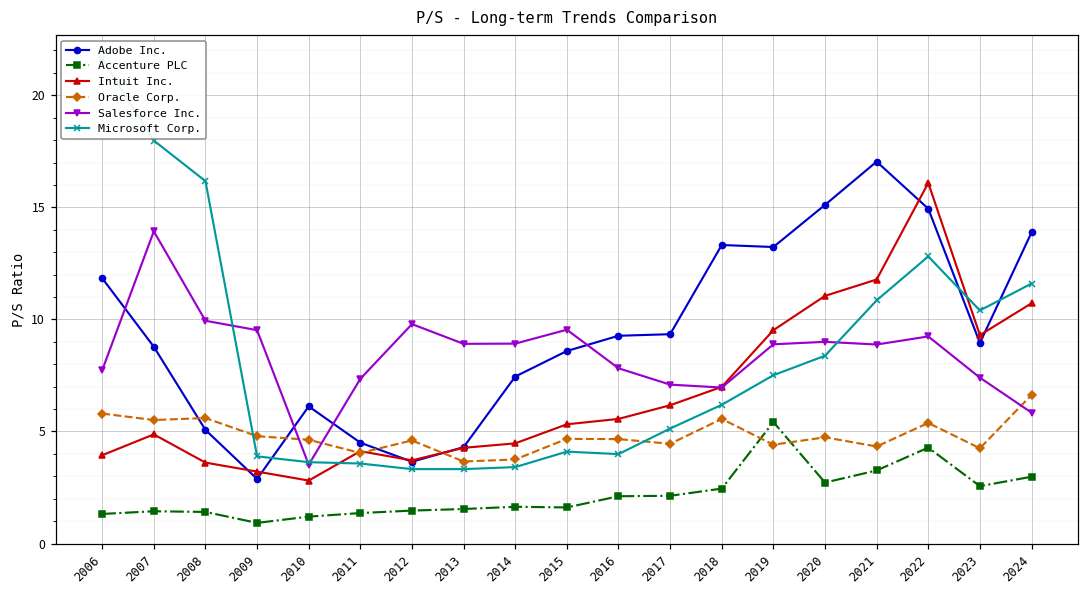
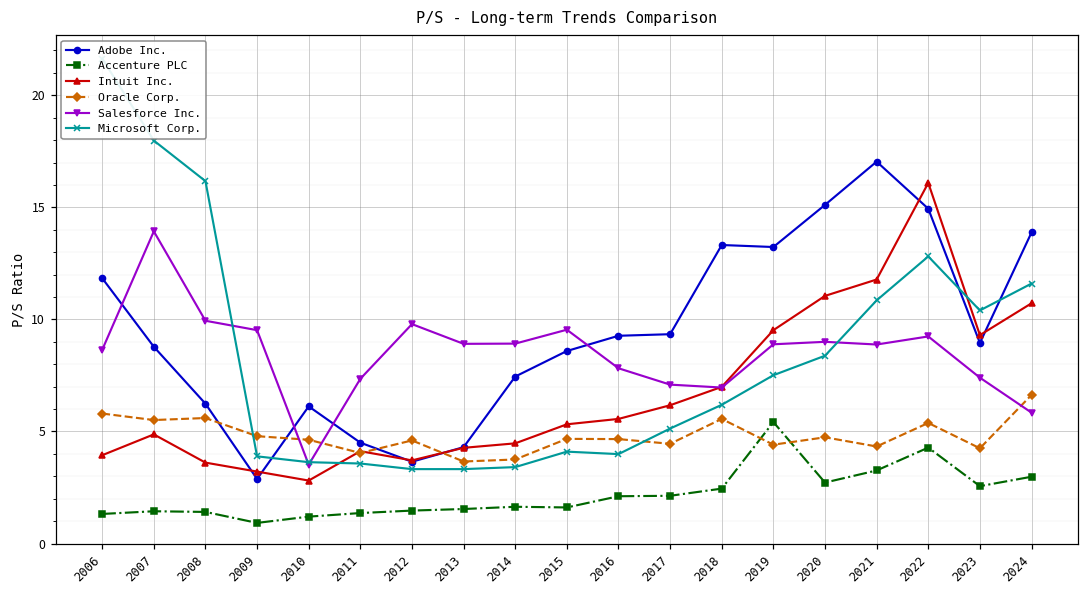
  {
    "Adobe Inc.": {
      "2006": 11.8,
      "2007": 8.8,
-     "2008": 5.1,
+     "2008": 6.2,
      "2009": 2.9,
      "2010": 6.1,
      "2011": 4.5,
      "2014": 7.5,
      "2015": 8.6,
      "2016": 9.3,
      "2017": 9.3,
      "2018": 13.3,
      "2019": 13.2,
      "2020": 15.1,
      "2021": 17.0,
      "2022": 14.9,
      "2023": 9.0,
      "2024": 13.9
    },
    "Accenture PLC": {
      "2006": 1.3,
      "2007": 1.4,
      "2008": 1.4,
      "2009": 0.9,
      "2010": 1.2,
      "2011": 1.4,
      "2012": 1.5,
      "2013": 1.5,
      "2014": 1.6,
      "2015": 1.6,
      "2016": 2.1,
      "2017": 2.1,
      "2018": 2.5,
      "2019": 5.4,
      "2020": 2.7,
      "2021": 3.3,
      "2022": 4.3,
      "2023": 2.6,
      "2024": 3.0
    },
    "Intuit Inc.": {
      "2006": 3.9,
      "2007": 4.9,
      "2008": 3.6,
      "2009": 3.2,
      "2010": 2.8,
      "2014": 4.5,
      "2015": 5.3,
      "2016": 5.6,
      "2017": 6.2,
      "2019": 9.5,
      "2020": 11.1,
      "2021": 11.8,
      "2022": 16.1,
      "2023": 9.3,
      "2024": 10.7
    },
    "Oracle Corp.": {
      "2006": 5.8,
      "2007": 5.5,
      "2008": 5.6,
      "2009": 4.8,
      "2010": 4.6,
      "2012": 4.6,
      "2013": 3.7,
      "2014": 3.8,
      "2015": 4.7,
      "2016": 4.7,
      "2017": 4.5,
      "2018": 5.6,
      "2019": 4.4,
      "2020": 4.7,
      "2021": 4.3,
      "2022": 5.4,
      "2023": 4.3,
      "2024": 6.6
    },
    "Salesforce Inc.": {
-     "2006": 7.7,
+     "2006": 8.6,
      "2007": 13.9,
      "2008": 9.9,
      "2009": 9.5,
      "2011": 7.4,
      "2012": 9.8,
      "2013": 8.9,
      "2014": 8.9,
      "2015": 9.5,
      "2016": 7.8,
      "2017": 7.1,
      "2019": 8.9,
      "2020": 9.0,
      "2021": 8.9,
      "2022": 9.2,
      "2023": 7.4,
      "2024": 5.8
    },
    "Microsoft Corp.": {
      "2008": 16.2,
      "2009": 3.9,
      "2011": 3.6,
      "2012": 3.3,
      "2013": 3.3,
      "2014": 3.4,
      "2015": 4.1,
      "2016": 4.0,
      "2017": 5.1,
      "2018": 6.2,
      "2019": 7.5,
      "2020": 8.4,
      "2021": 10.9,
      "2022": 12.8,
      "2023": 10.4,
      "2024": 11.6
    }
  }
